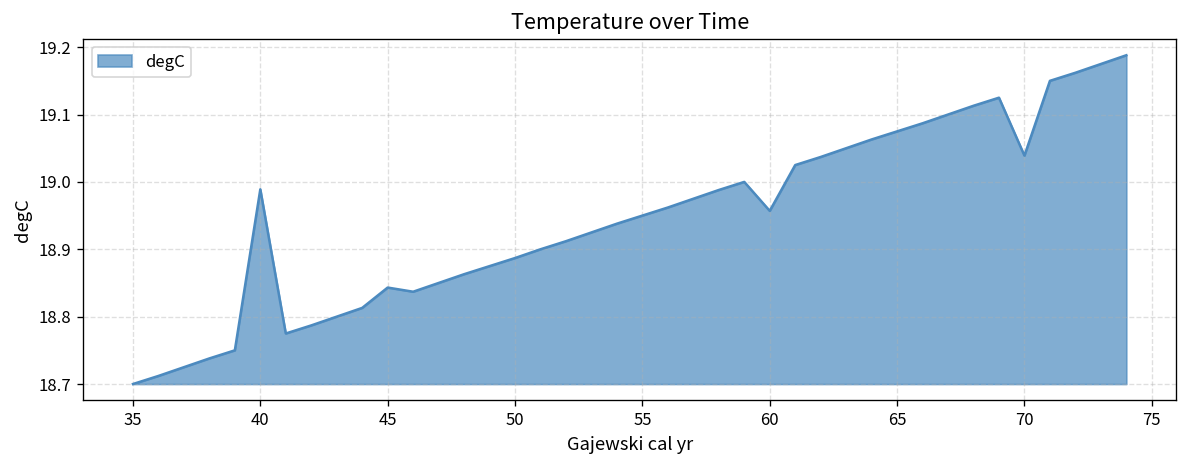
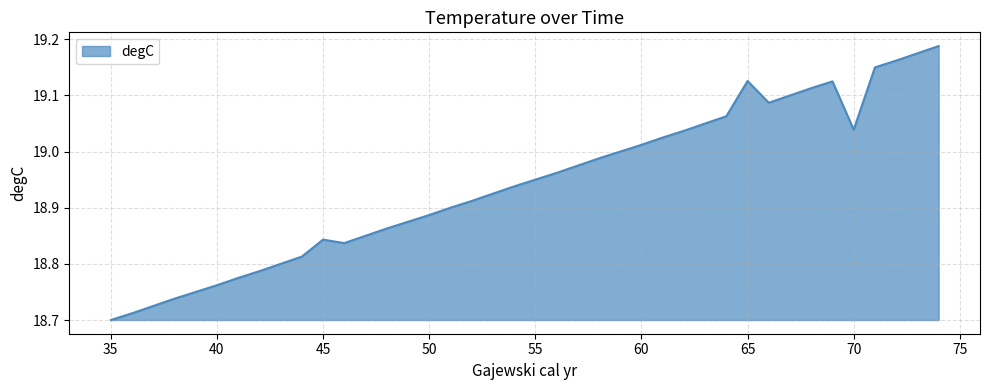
  {
    "35": 18.70,
-   "40": 18.99,
+   "40": 18.76,
    "45": 18.84,
    "50": 18.89,
    "55": 18.95,
-   "60": 18.96,
-   "65": 19.07,
+   "60": 19.01,
+   "65": 19.13,
    "70": 19.04
  }
